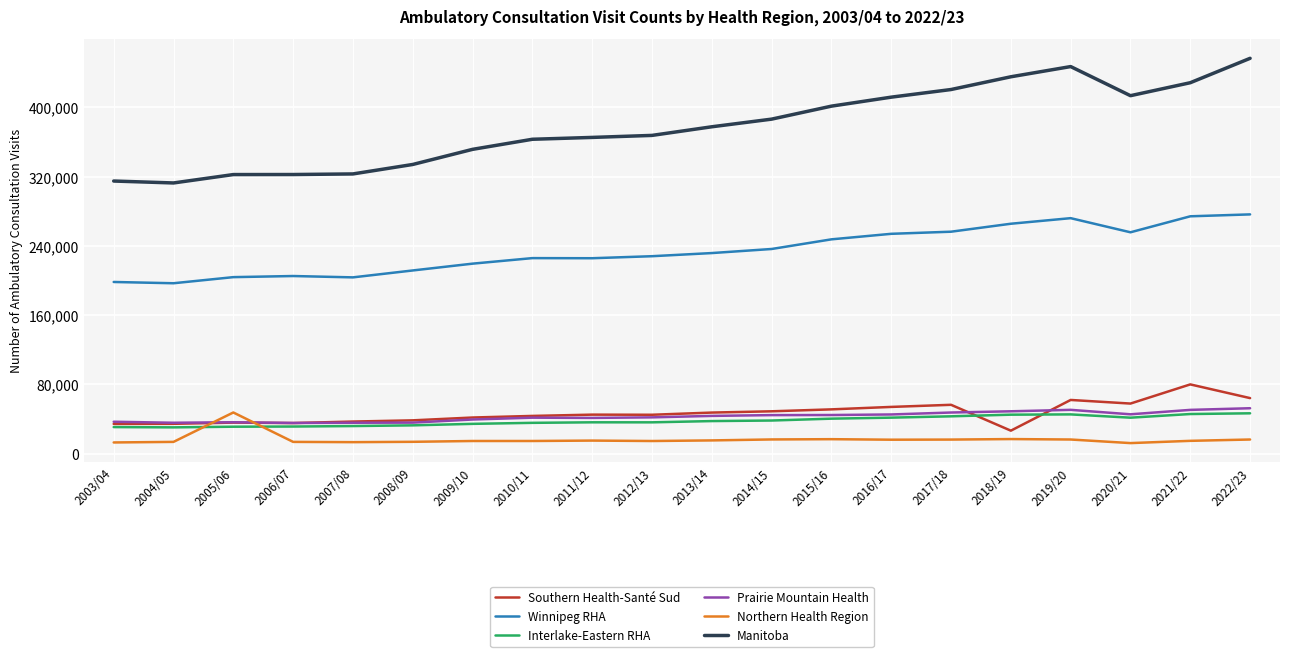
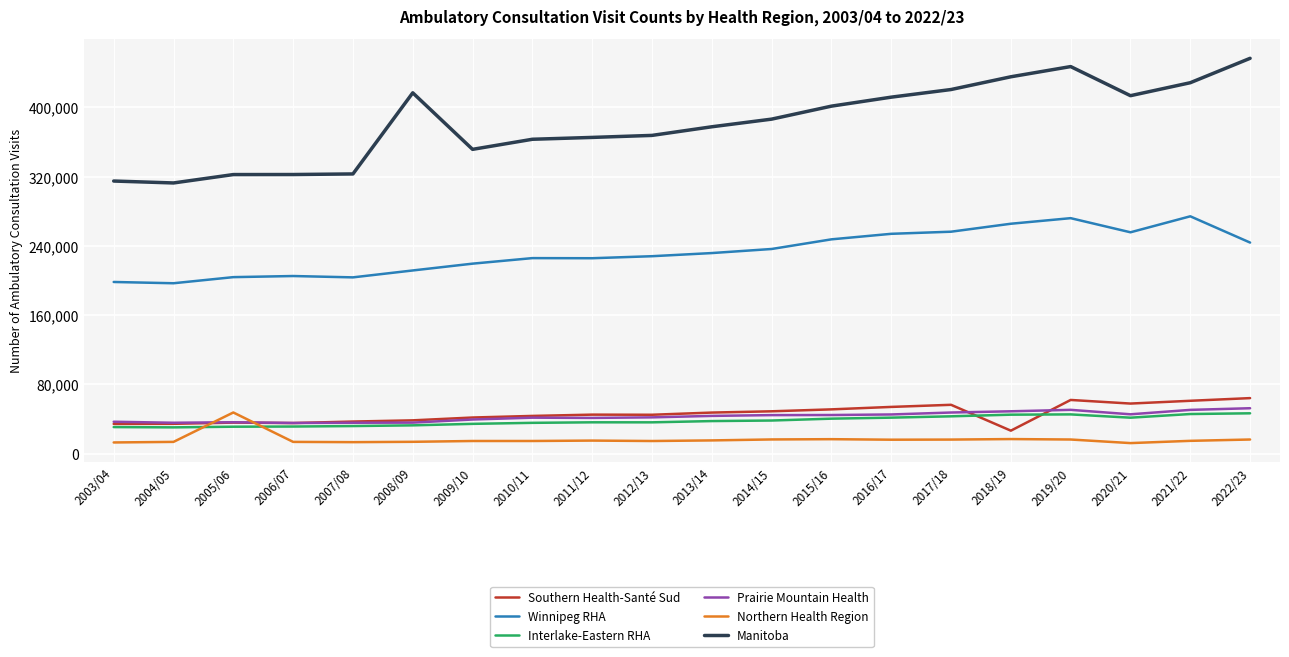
  {
    "Southern Health-Santé Sud": {
      "2011/12": "50,000",
      "2013/14": "50,000",
      "2014/15": "50,000",
      "2015/16": "50,000",
      "2016/17": "50,000",
      "2017/18": "60,000",
      "2018/19": "30,000",
      "2019/20": "60,000",
      "2020/21": "60,000",
-     "2021/22": "80,000",
+     "2021/22": "60,000",
      "2022/23": "60,000"
    },
    "Winnipeg RHA": {
      "2003/04": "200,000",
      "2004/05": "200,000",
      "2005/06": "200,000",
      "2006/07": "210,000",
      "2007/08": "200,000",
      "2008/09": "210,000",
      "2009/10": "220,000",
      "2010/11": "230,000",
      "2011/12": "230,000",
      "2012/13": "230,000",
      "2013/14": "230,000",
      "2014/15": "240,000",
      "2015/16": "250,000",
      "2016/17": "250,000",
      "2017/18": "260,000",
      "2018/19": "270,000",
      "2019/20": "270,000",
      "2020/21": "260,000",
      "2021/22": "270,000",
-     "2022/23": "280,000"
+     "2022/23": "240,000"
    },
    "Interlake-Eastern RHA": {
      "2003/04": "30,000",
      "2004/05": "30,000",
      "2005/06": "30,000",
      "2006/07": "30,000",
      "2007/08": "30,000",
      "2008/09": "30,000",
      "2009/10": "30,000",
      "2010/11": "40,000",
      "2011/12": "40,000",
      "2012/13": "40,000",
      "2013/14": "40,000",
      "2014/15": "40,000",
      "2015/16": "40,000",
      "2016/17": "40,000",
      "2017/18": "40,000",
      "2018/19": "50,000",
      "2019/20": "50,000",
      "2020/21": "40,000",
      "2021/22": "50,000",
      "2022/23": "50,000"
    },
    "Prairie Mountain Health": {
      "2011/12": "40,000",
      "2013/14": "40,000",
      "2014/15": "40,000",
      "2015/16": "40,000",
      "2016/17": "50,000",
      "2017/18": "50,000",
      "2018/19": "50,000",
      "2019/20": "50,000",
      "2020/21": "50,000",
      "2021/22": "50,000",
      "2022/23": "50,000"
    },
    "Northern Health Region": {
      "2003/04": "10,000",
      "2004/05": "10,000",
      "2005/06": "50,000",
      "2006/07": "10,000",
      "2007/08": "10,000",
      "2008/09": "10,000",
      "2009/10": "10,000",
      "2010/11": "10,000",
      "2011/12": "20,000",
      "2012/13": "10,000",
      "2013/14": "20,000",
      "2014/15": "20,000",
      "2015/16": "20,000",
      "2016/17": "20,000",
      "2017/18": "20,000",
      "2018/19": "20,000",
      "2019/20": "20,000",
      "2020/21": "10,000",
      "2021/22": "10,000",
      "2022/23": "20,000"
    },
    "Manitoba": {
      "2003/04": "320,000",
      "2004/05": "310,000",
      "2005/06": "320,000",
      "2006/07": "320,000",
      "2007/08": "320,000",
-     "2008/09": "330,000",
+     "2008/09": "420,000",
      "2009/10": "350,000",
      "2010/11": "360,000",
      "2011/12": "370,000",
      "2012/13": "370,000",
      "2013/14": "380,000",
      "2014/15": "390,000",
      "2015/16": "400,000",
      "2016/17": "410,000",
      "2017/18": "420,000",
      "2018/19": "440,000",
      "2019/20": "450,000",
      "2020/21": "410,000",
      "2021/22": "430,000",
      "2022/23": "460,000"
    }
  }
